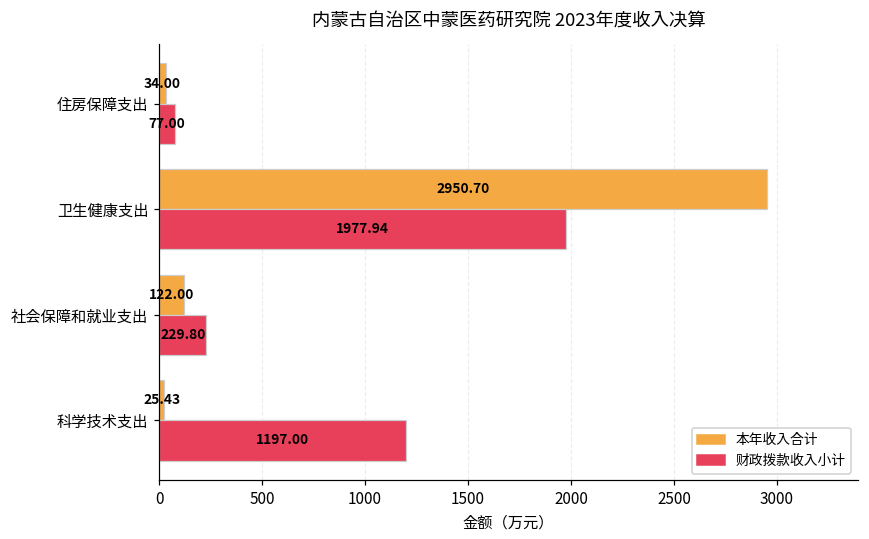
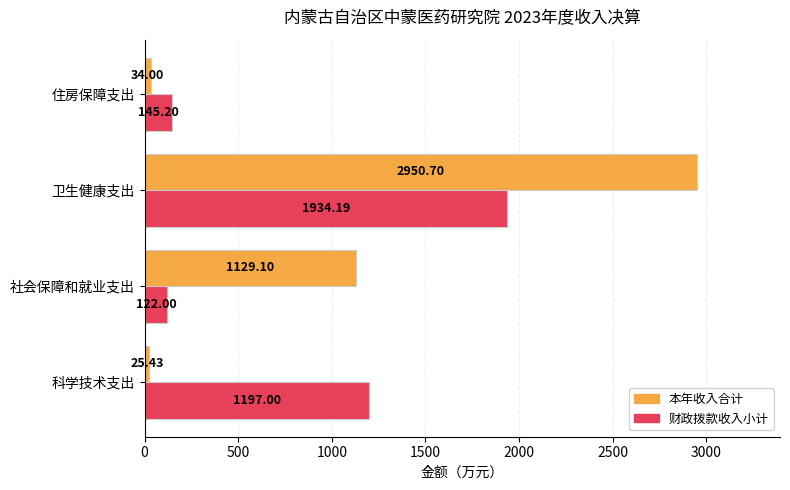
  {
    "本年收入合计": {
      "住房保障支出": 34.00,
      "卫生健康支出": 2950.70,
-     "社会保障和就业支出": 122.00,
+     "社会保障和就业支出": 1129.10,
      "科学技术支出": 25.43
    },
    "财政拨款收入小计": {
-     "住房保障支出": 77.00,
-     "卫生健康支出": 1977.94,
-     "社会保障和就业支出": 229.80,
+     "住房保障支出": 145.20,
+     "卫生健康支出": 1934.19,
+     "社会保障和就业支出": 122.00,
      "科学技术支出": 1197.00
    }
  }
